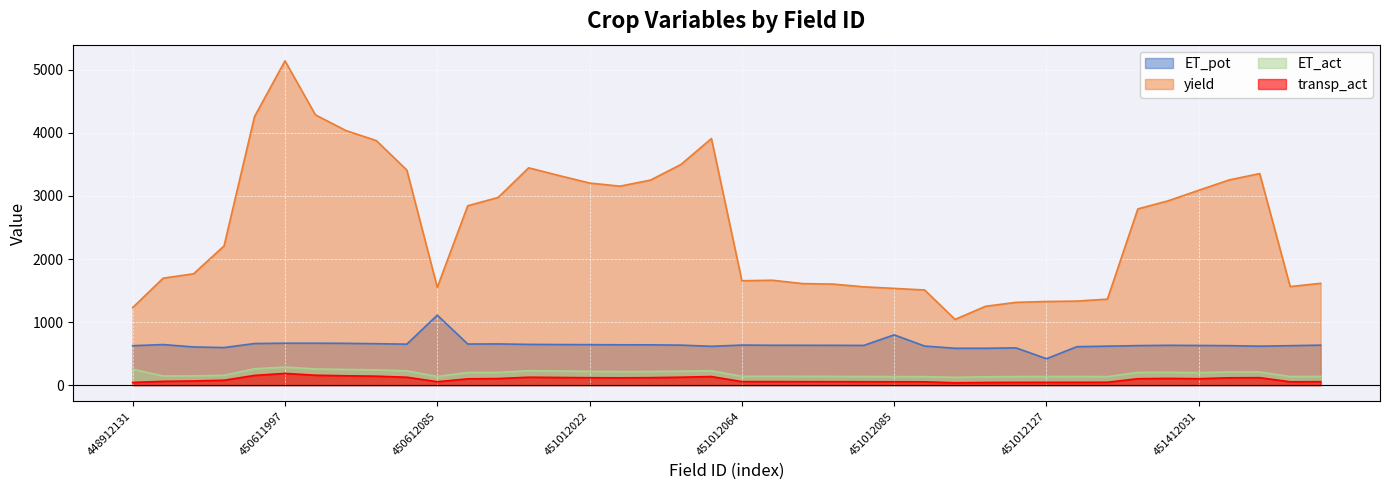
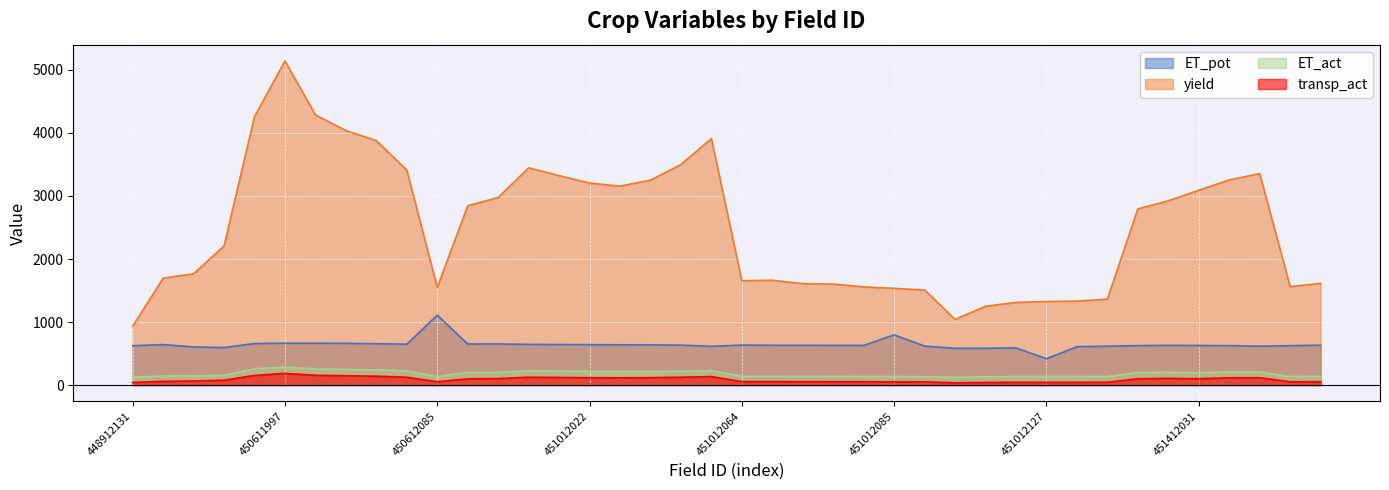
  {
    "ET_pot": {
      "448912131": 600,
      "450611997": 700,
      "450612085": 1100,
      "451012022": 600,
      "451012064": 600,
      "451012085": 800,
      "451012127": 400,
      "451412031": 600
    },
    "yield": {
-     "448912131": 1200,
+     "448912131": 900,
      "450611997": 5100,
      "450612085": 1600,
      "451012022": 3200,
      "451012064": 1700,
      "451012085": 1500,
      "451012127": 1300,
      "451412031": 3100
    },
    "ET_act": {
-     "448912131": 300,
+     "448912131": 100,
      "450611997": 300,
      "450612085": 100,
      "451012022": 200,
      "451012064": 100,
      "451012085": 100,
      "451012127": 100,
      "451412031": 200
    },
    "transp_act": {
      "448912131": 0,
      "450611997": 200,
      "450612085": 100,
      "451012022": 100,
      "451012064": 100,
      "451012085": 100,
      "451012127": 0,
      "451412031": 100
    }
  }
